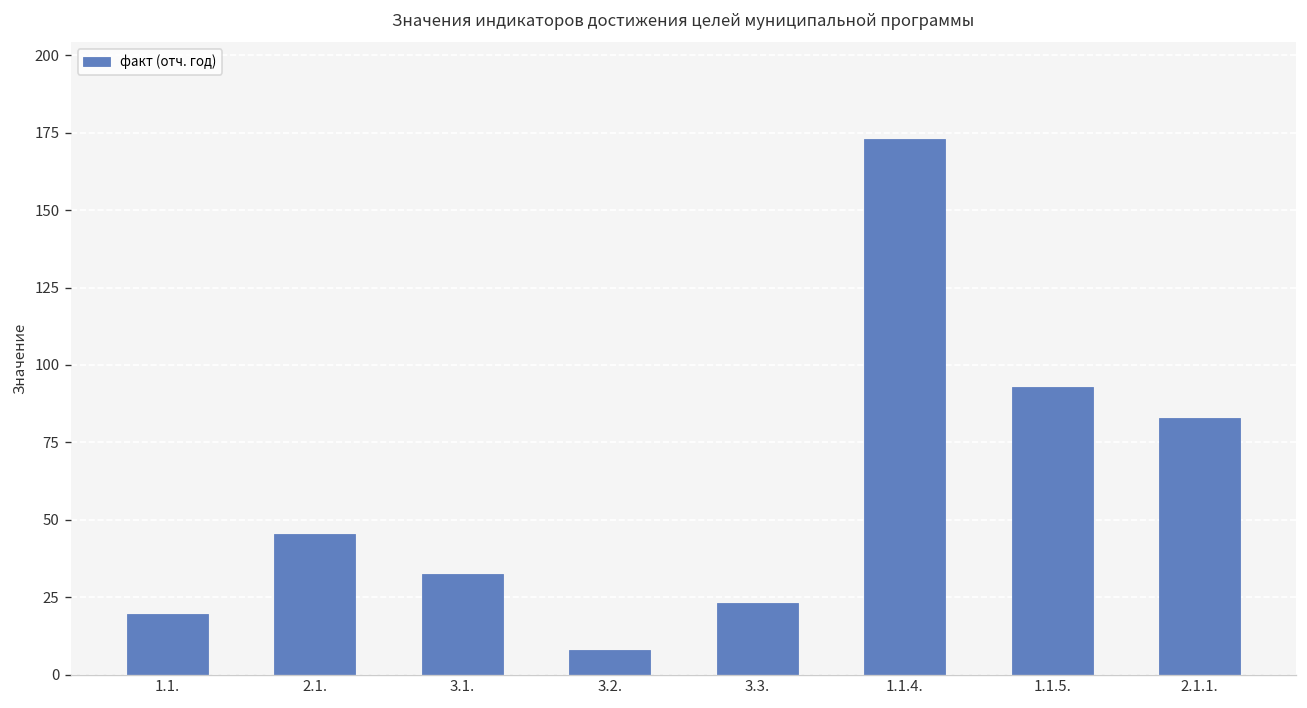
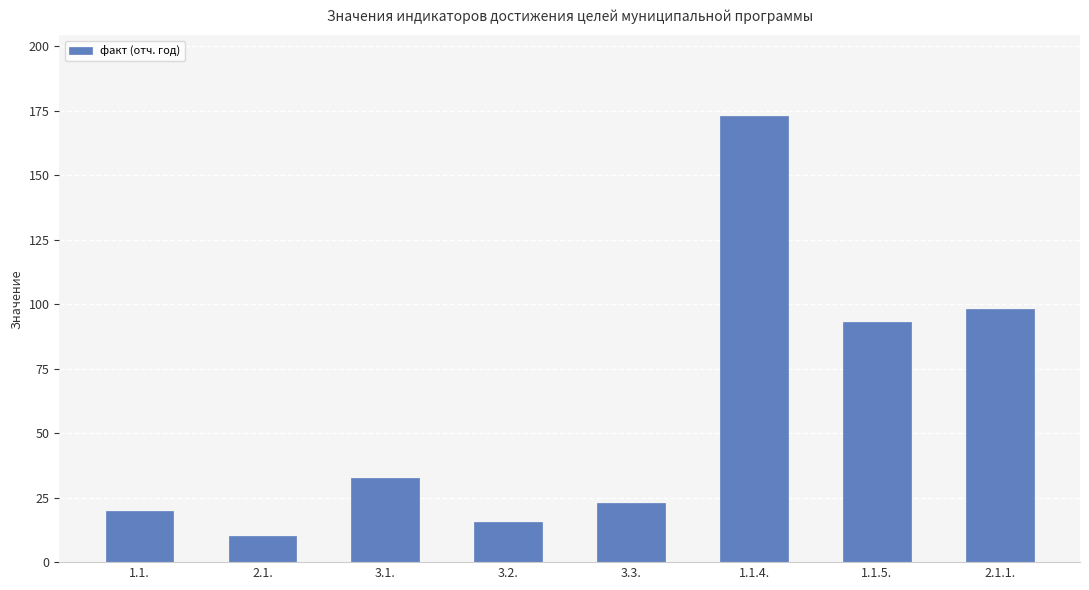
  {
    "1.1.": 20,
-   "2.1.": 46,
+   "2.1.": 10,
    "3.1.": 33,
-   "3.2.": 8,
+   "3.2.": 16,
    "3.3.": 23,
    "1.1.4.": 173,
    "1.1.5.": 93,
-   "2.1.1.": 83
+   "2.1.1.": 98
  }
